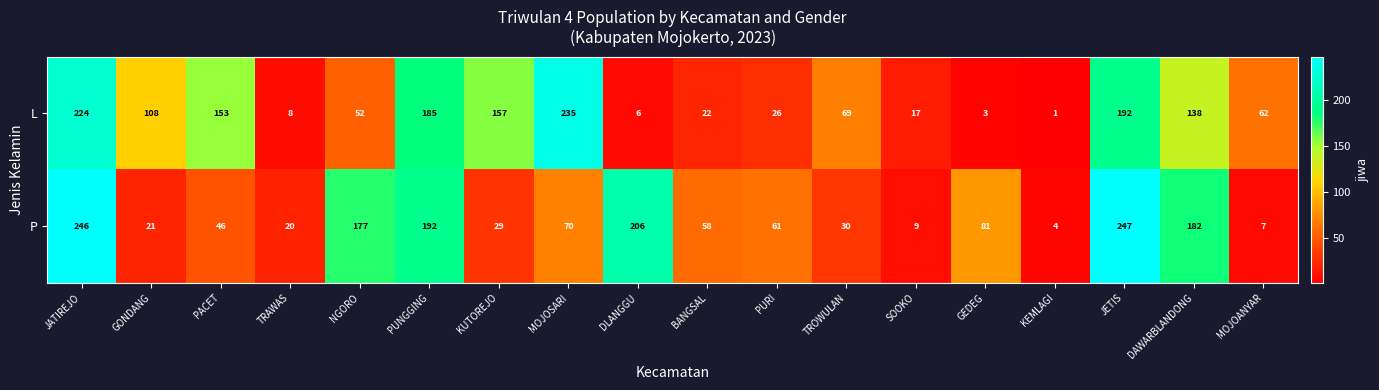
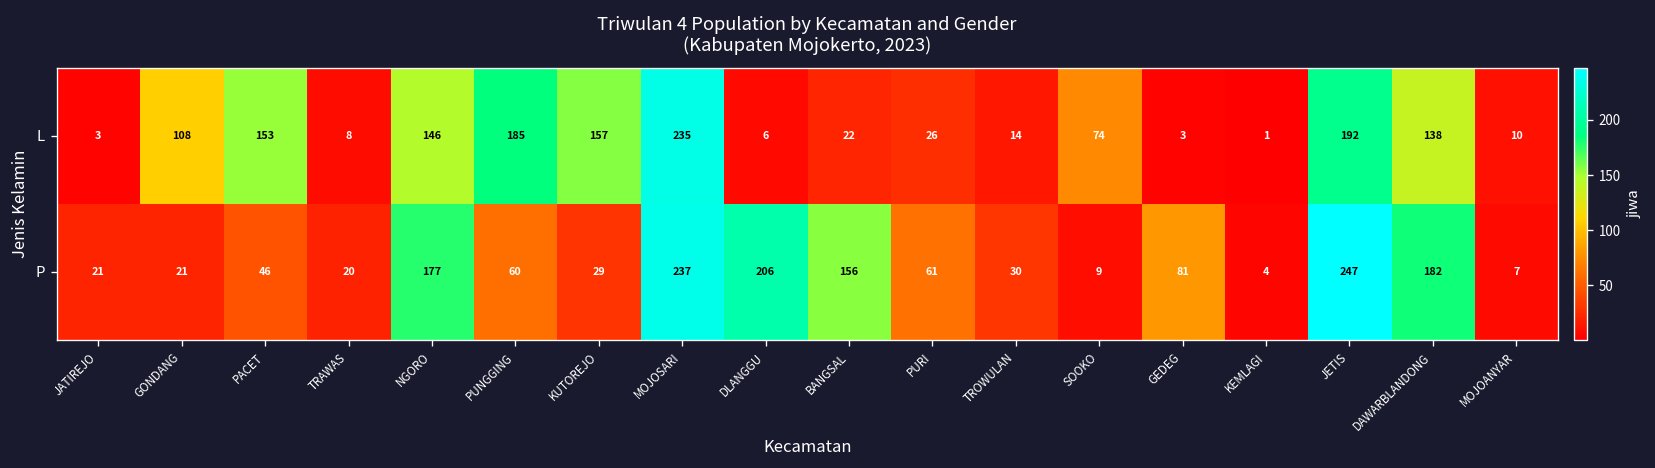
  {
    "L": {
-     "JATIREJO": 224,
+     "JATIREJO": 3,
      "GONDANG": 108,
      "PACET": 153,
      "TRAWAS": 8,
-     "NGORO": 52,
+     "NGORO": 146,
      "PUNGGING": 185,
      "KUTOREJO": 157,
      "MOJOSARI": 235,
      "DLANGGU": 6,
      "BANGSAL": 22,
      "PURI": 26,
-     "TROWULAN": 69,
-     "SOOKO": 17,
+     "TROWULAN": 14,
+     "SOOKO": 74,
      "GEDEG": 3,
      "KEMLAGI": 1,
      "JETIS": 192,
      "DAWARBLANDONG": 138,
-     "MOJOANYAR": 62
+     "MOJOANYAR": 10
    },
    "P": {
-     "JATIREJO": 246,
+     "JATIREJO": 21,
      "GONDANG": 21,
      "PACET": 46,
      "TRAWAS": 20,
      "NGORO": 177,
-     "PUNGGING": 192,
+     "PUNGGING": 60,
      "KUTOREJO": 29,
-     "MOJOSARI": 70,
+     "MOJOSARI": 237,
      "DLANGGU": 206,
-     "BANGSAL": 58,
+     "BANGSAL": 156,
      "PURI": 61,
      "TROWULAN": 30,
      "SOOKO": 9,
      "GEDEG": 81,
      "KEMLAGI": 4,
      "JETIS": 247,
      "DAWARBLANDONG": 182,
      "MOJOANYAR": 7
    }
  }
